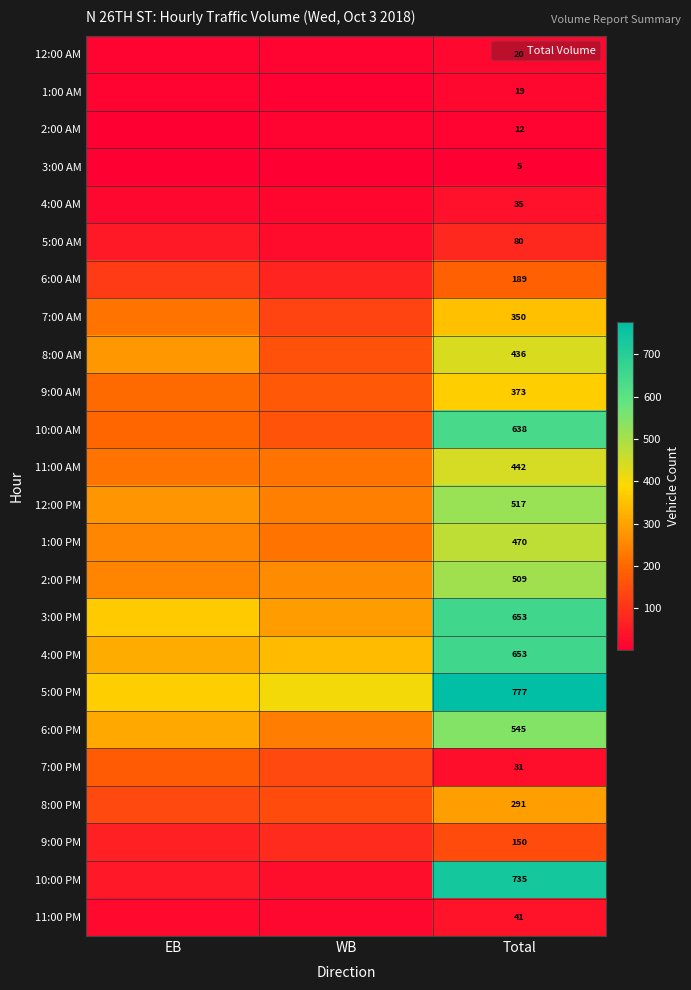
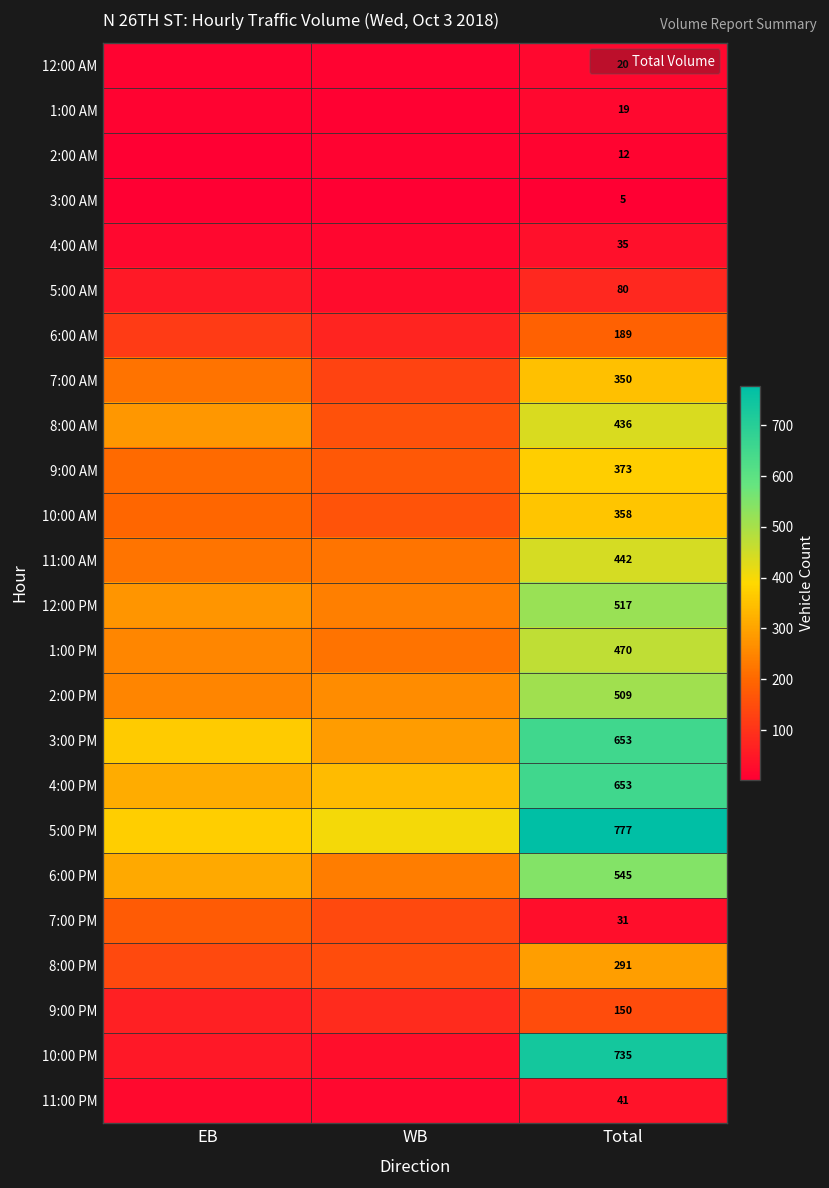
  {
    "1:00 AM": {
      "Total": 19
    },
    "2:00 AM": {
      "Total": 12
    },
    "3:00 AM": {
      "Total": 5
    },
    "4:00 AM": {
      "Total": 35
    },
    "5:00 AM": {
      "Total": 80
    },
    "6:00 AM": {
      "Total": 189
    },
    "7:00 AM": {
      "Total": 350
    },
    "8:00 AM": {
      "Total": 436
    },
    "9:00 AM": {
      "Total": 373
    },
    "10:00 AM": {
-     "Total": 638
+     "Total": 358
    },
    "11:00 AM": {
      "Total": 442
    },
    "12:00 PM": {
      "Total": 517
    },
    "1:00 PM": {
      "Total": 470
    },
    "2:00 PM": {
      "Total": 509
    },
    "3:00 PM": {
      "Total": 653
    },
    "4:00 PM": {
      "Total": 653
    },
    "5:00 PM": {
      "Total": 777
    },
    "6:00 PM": {
      "Total": 545
    },
    "7:00 PM": {
      "Total": 31
    },
    "8:00 PM": {
      "Total": 291
    },
    "9:00 PM": {
      "Total": 150
    },
    "10:00 PM": {
      "Total": 735
    },
    "11:00 PM": {
      "Total": 41
    }
  }
